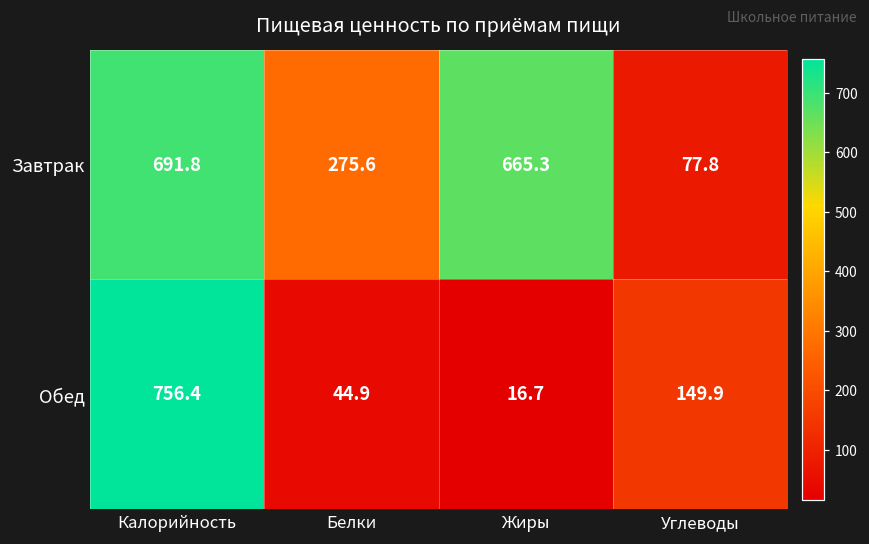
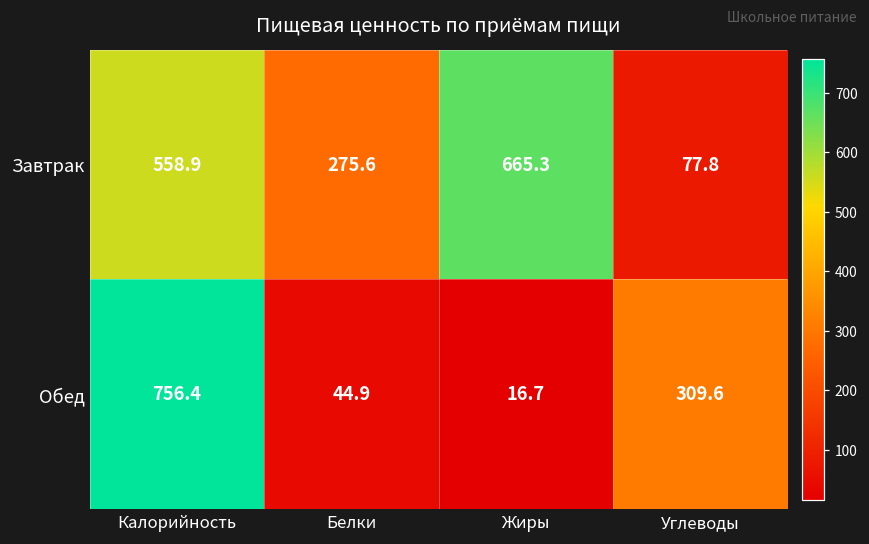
  {
    "Завтрак": {
-     "Калорийность": 691.8,
+     "Калорийность": 558.9,
      "Белки": 275.6,
      "Жиры": 665.3,
      "Углеводы": 77.8
    },
    "Обед": {
      "Калорийность": 756.4,
      "Белки": 44.9,
      "Жиры": 16.7,
-     "Углеводы": 149.9
+     "Углеводы": 309.6
    }
  }
